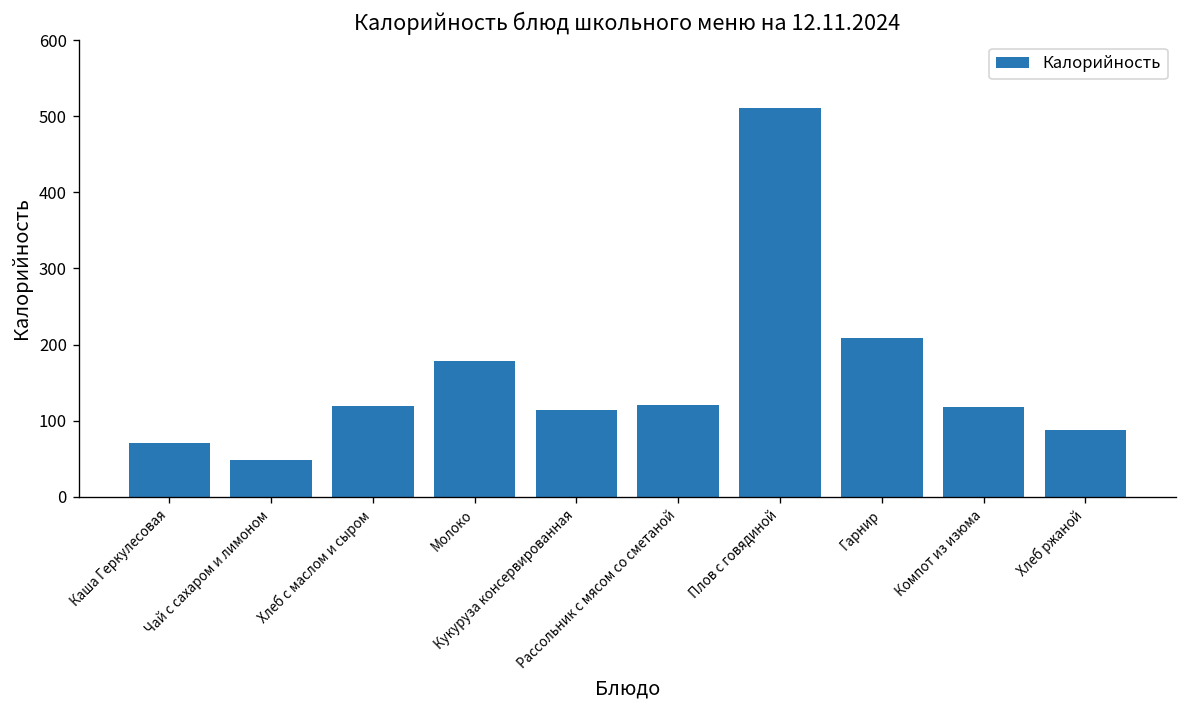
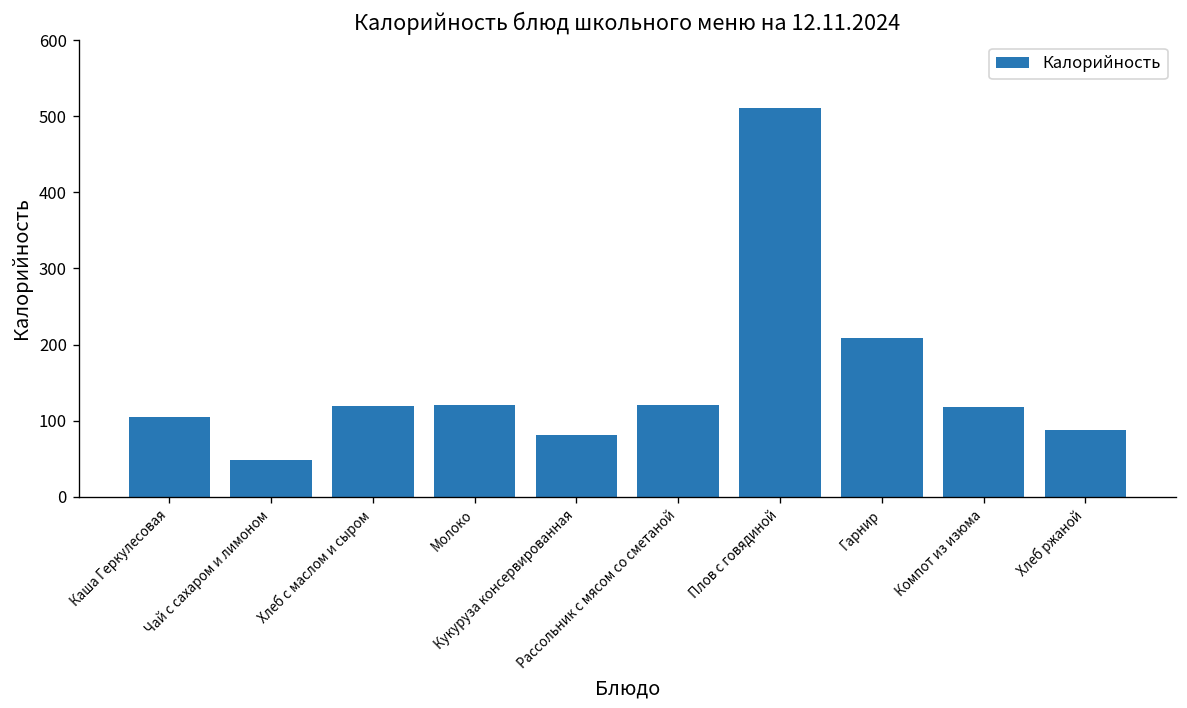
  {
-   "Каша Геркулесовая": 70,
+   "Каша Геркулесовая": 110,
    "Чай с сахаром и лимоном": 50,
    "Хлеб с маслом и сыром": 120,
-   "Молоко": 180,
-   "Кукуруза консервированная": 110,
+   "Молоко": 120,
+   "Кукуруза консервированная": 80,
    "Рассольник с мясом со сметаной": 120,
    "Плов с говядиной": 510,
    "Гарнир": 210,
    "Компот из изюма": 120,
    "Хлеб ржаной": 90
  }
